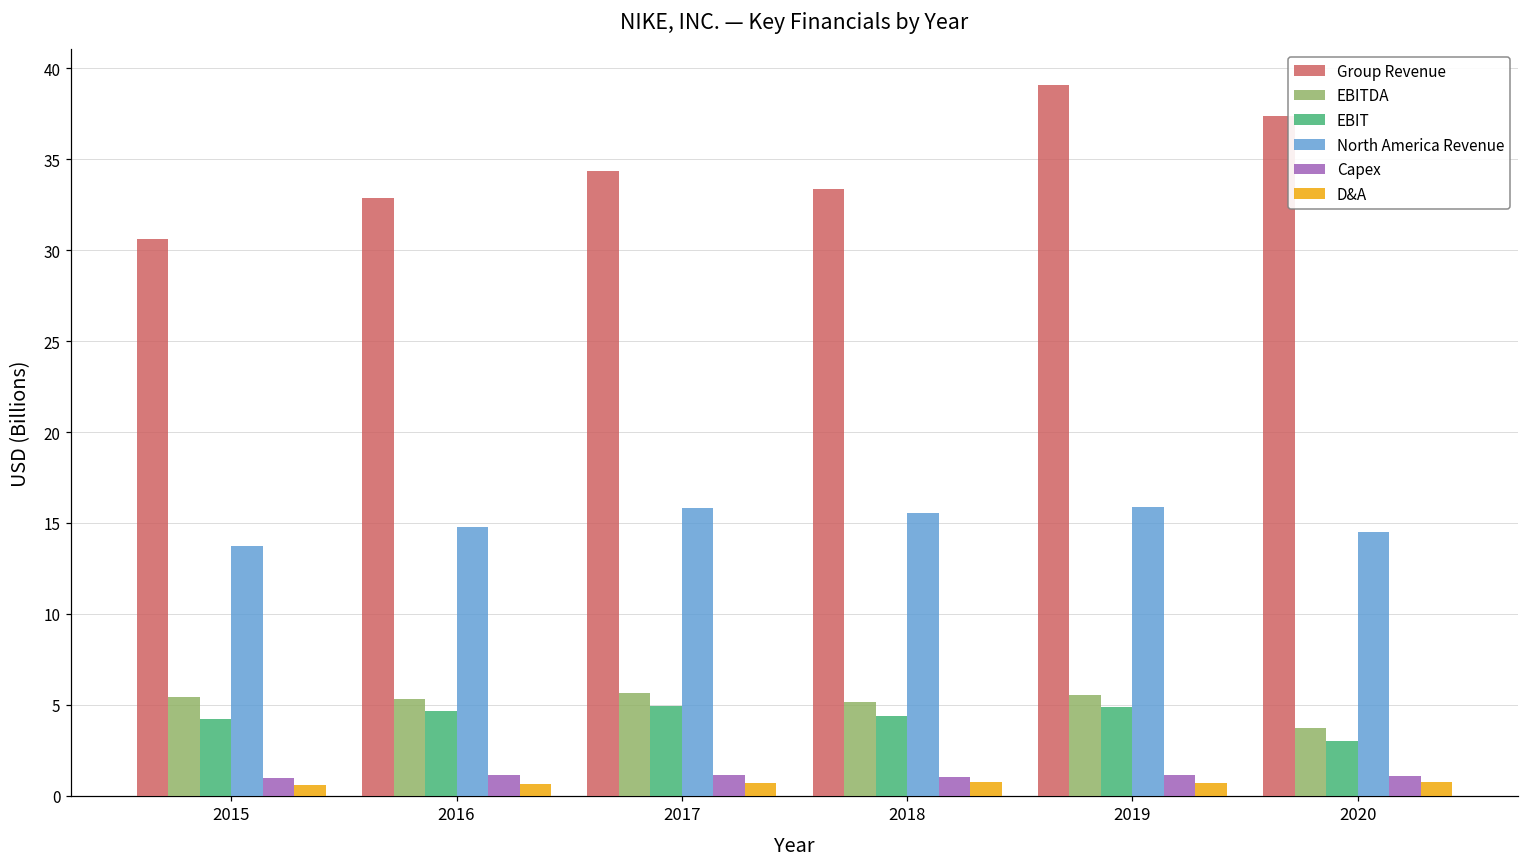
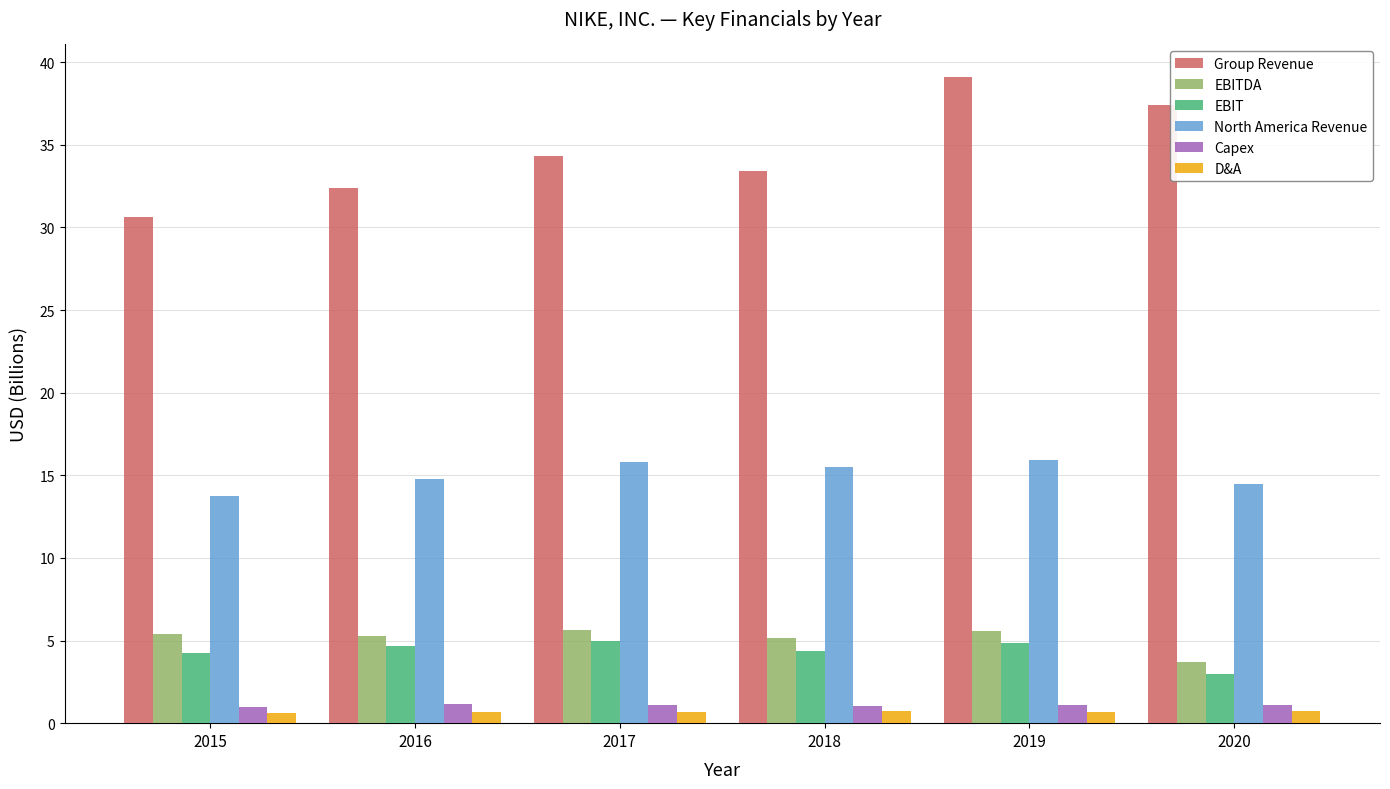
  {
    "Group Revenue": {
      "2015": 30.6,
-     "2016": 32.9,
+     "2016": 32.4,
      "2017": 34.4,
      "2018": 33.4,
      "2019": 39.1,
      "2020": 37.4
    },
    "EBITDA": {
      "2015": 5.4,
      "2016": 5.3,
      "2017": 5.7,
      "2018": 5.1,
      "2019": 5.6,
      "2020": 3.7
    },
    "EBIT": {
      "2015": 4.2,
      "2016": 4.6,
      "2017": 4.9,
      "2018": 4.4,
      "2019": 4.9,
      "2020": 3.0
    },
    "North America Revenue": {
      "2015": 13.7,
      "2016": 14.8,
      "2017": 15.8,
      "2018": 15.5,
      "2019": 15.9,
      "2020": 14.5
    },
    "Capex": {
      "2015": 1.0,
      "2016": 1.1,
      "2017": 1.1,
      "2018": 1.0,
      "2019": 1.1,
      "2020": 1.1
    },
    "D&A": {
      "2015": 0.6,
      "2016": 0.6,
      "2017": 0.7,
      "2018": 0.7,
      "2019": 0.7,
      "2020": 0.7
    }
  }
